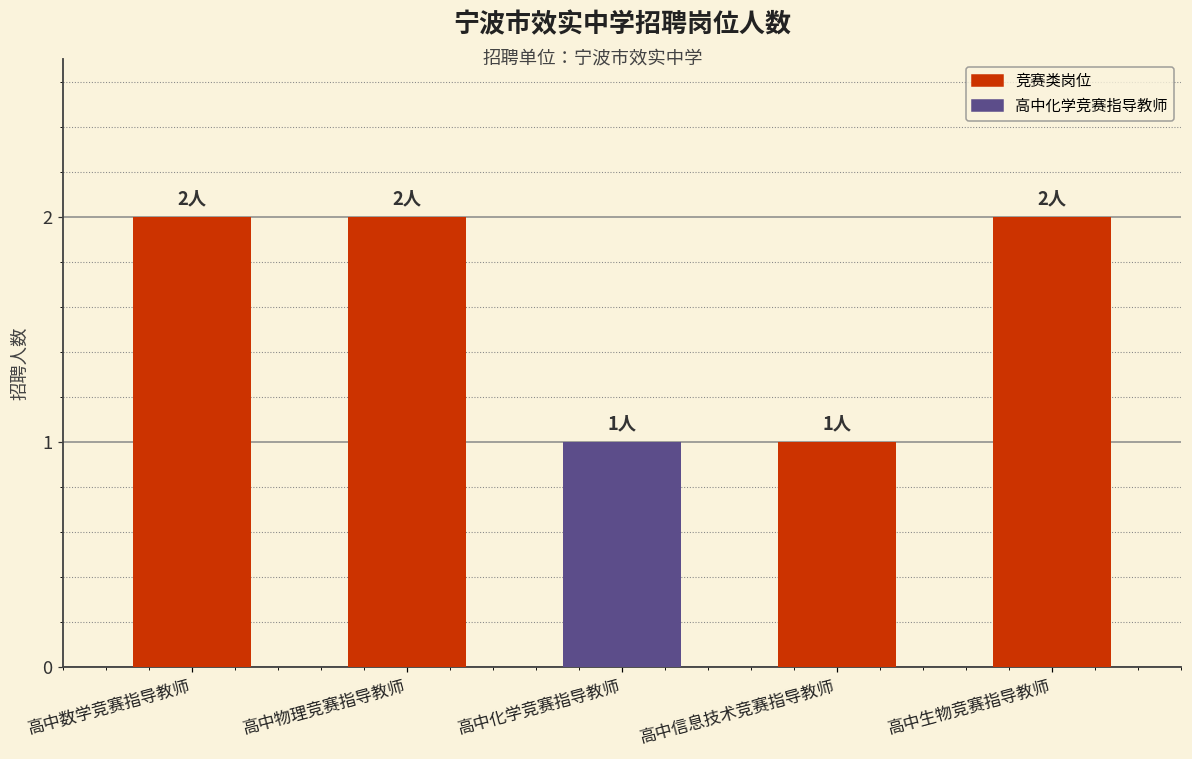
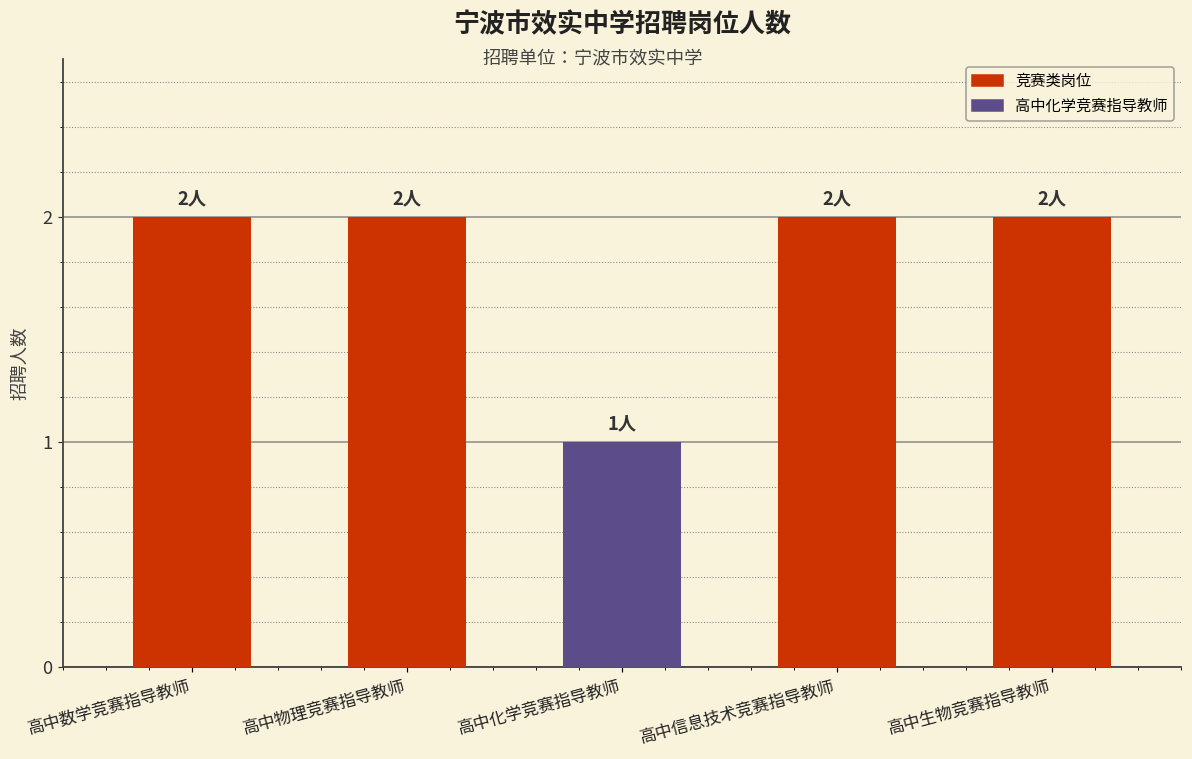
  {
    "高中数学竞赛指导教师": "2人",
    "高中物理竞赛指导教师": "2人",
    "高中化学竞赛指导教师": "1人",
-   "高中信息技术竞赛指导教师": "1人",
+   "高中信息技术竞赛指导教师": "2人",
    "高中生物竞赛指导教师": "2人"
  }
